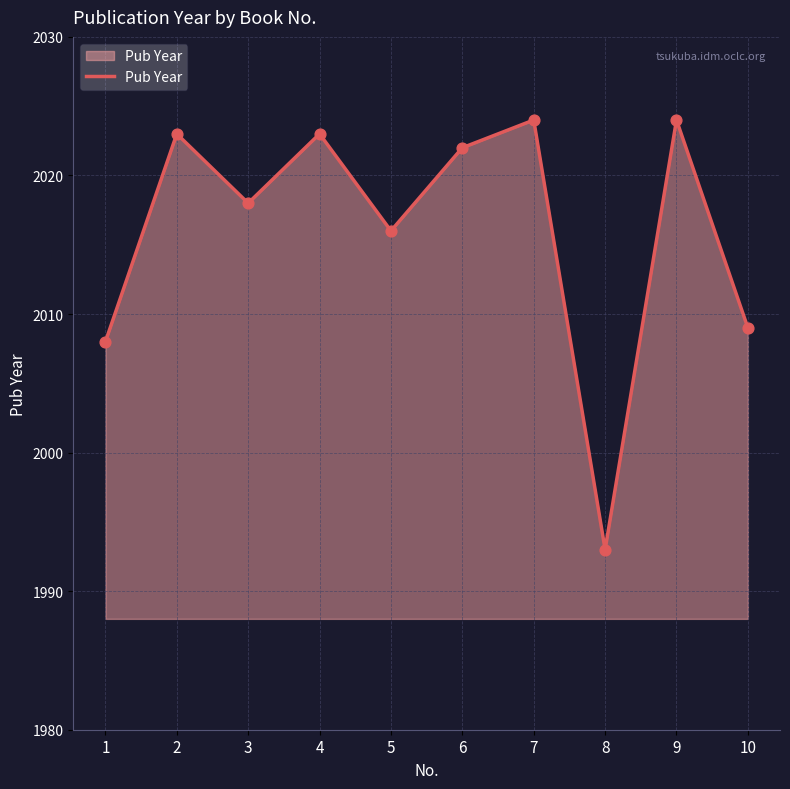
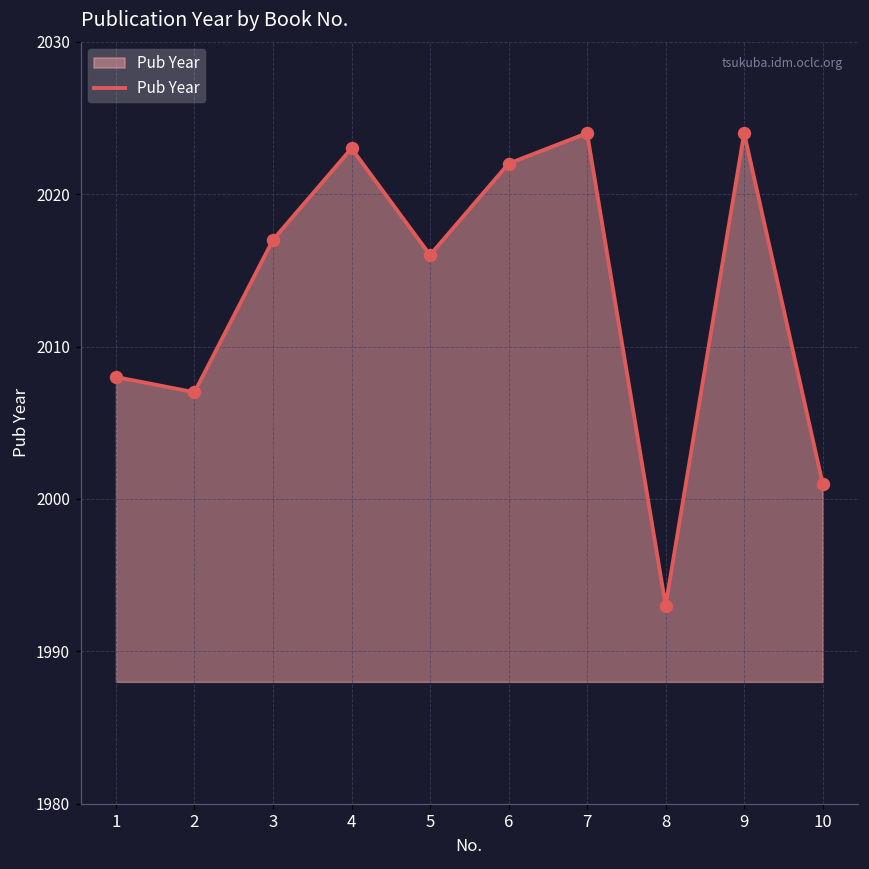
  {
    "1": 2008,
-   "2": 2023,
-   "3": 2018,
+   "2": 2007,
+   "3": 2017,
    "4": 2023,
    "5": 2016,
    "6": 2022,
    "7": 2024,
    "8": 1993,
    "9": 2024,
-   "10": 2009
+   "10": 2001
  }
